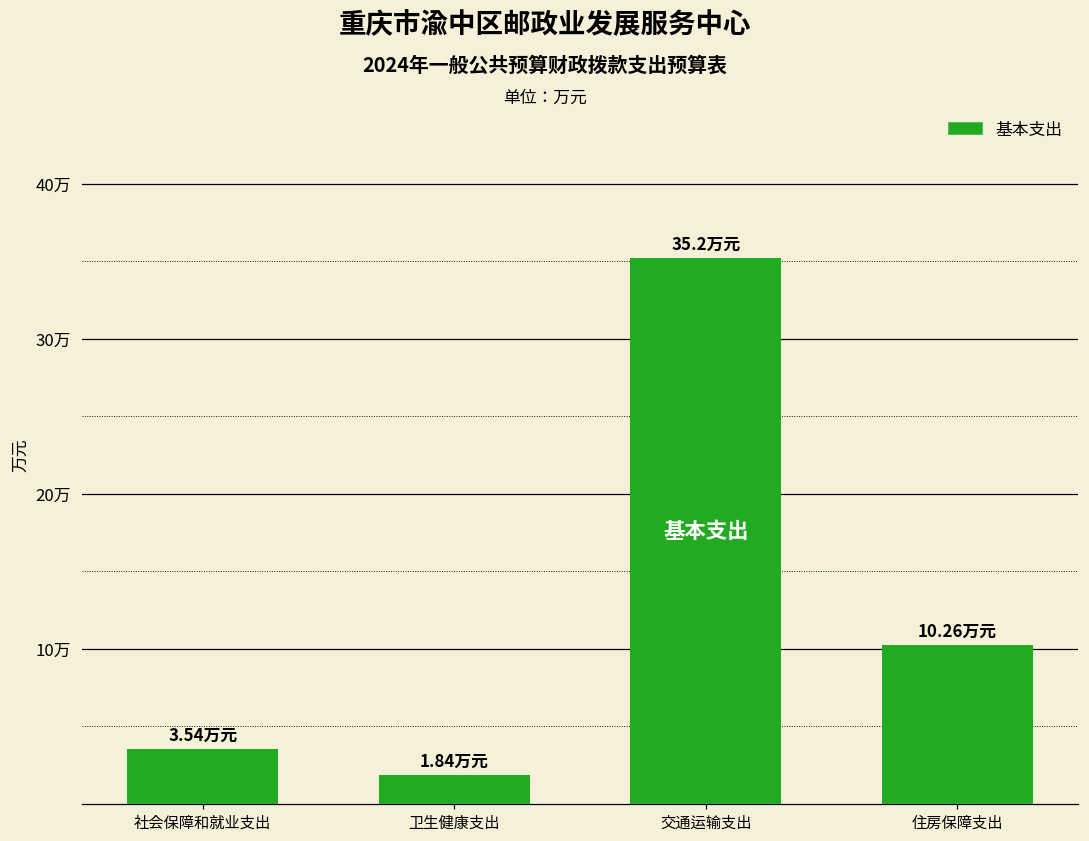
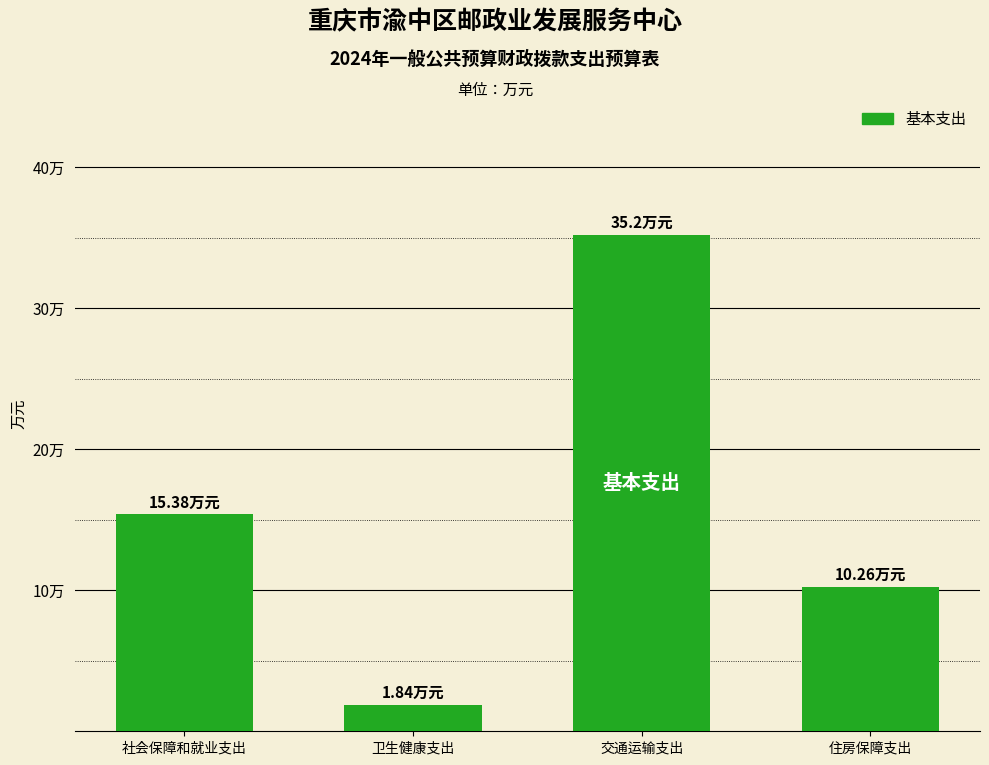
  {
-   "社会保障和就业支出": 3.54,
+   "社会保障和就业支出": 15.38,
    "卫生健康支出": 1.84,
    "交通运输支出": 35.2,
    "住房保障支出": 10.26
  }
